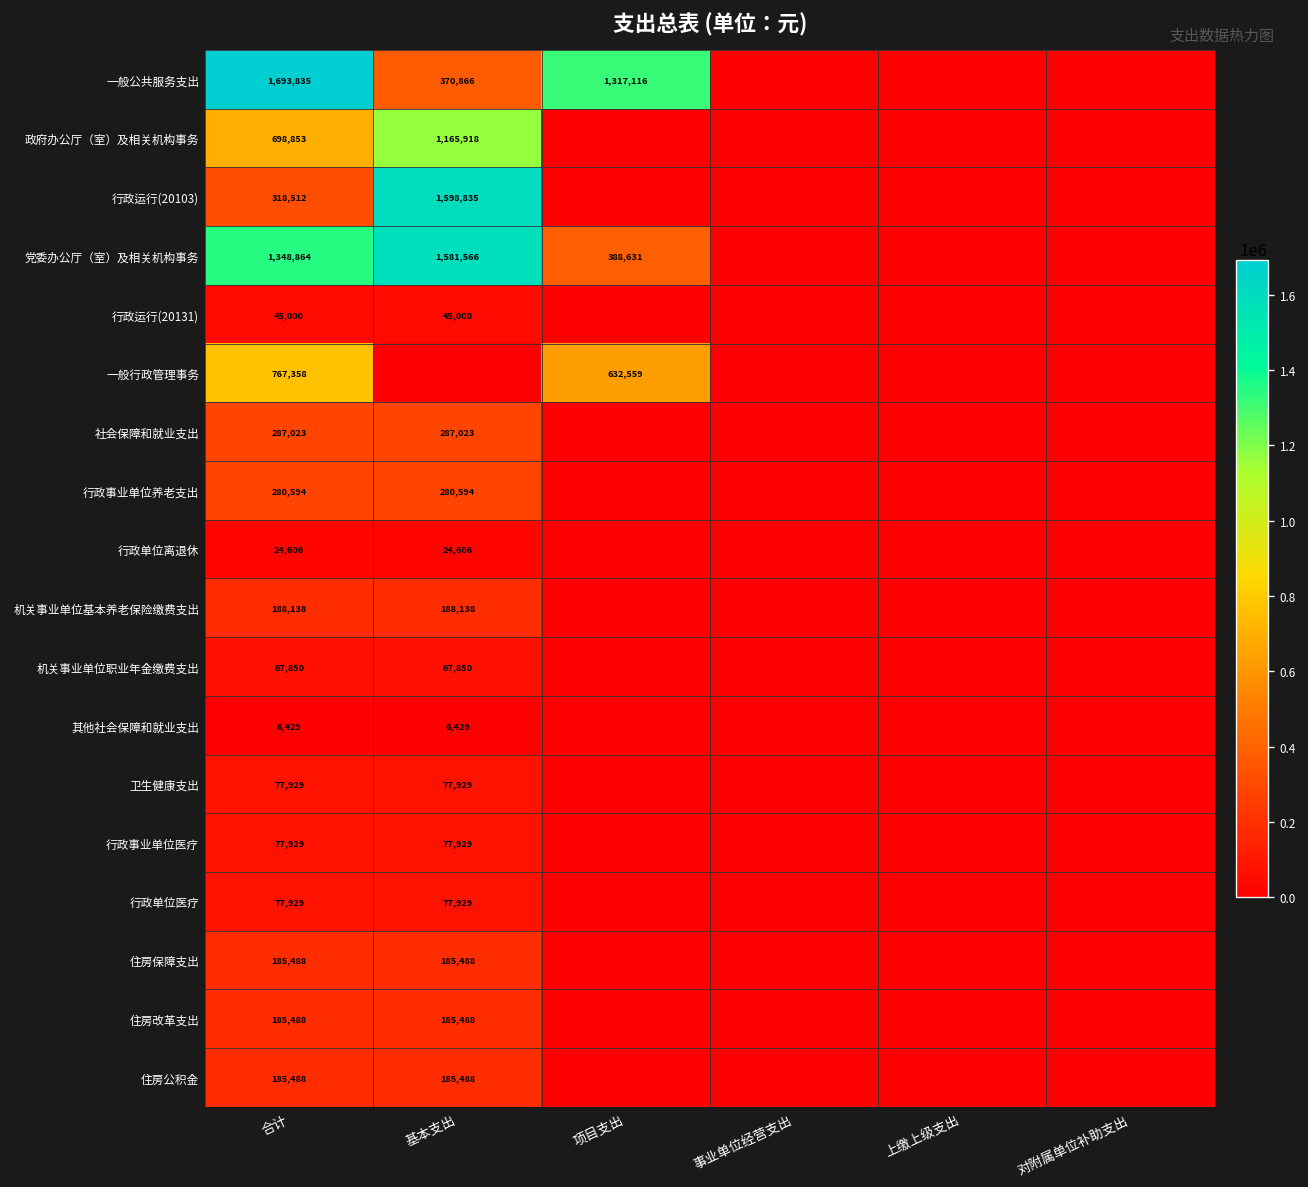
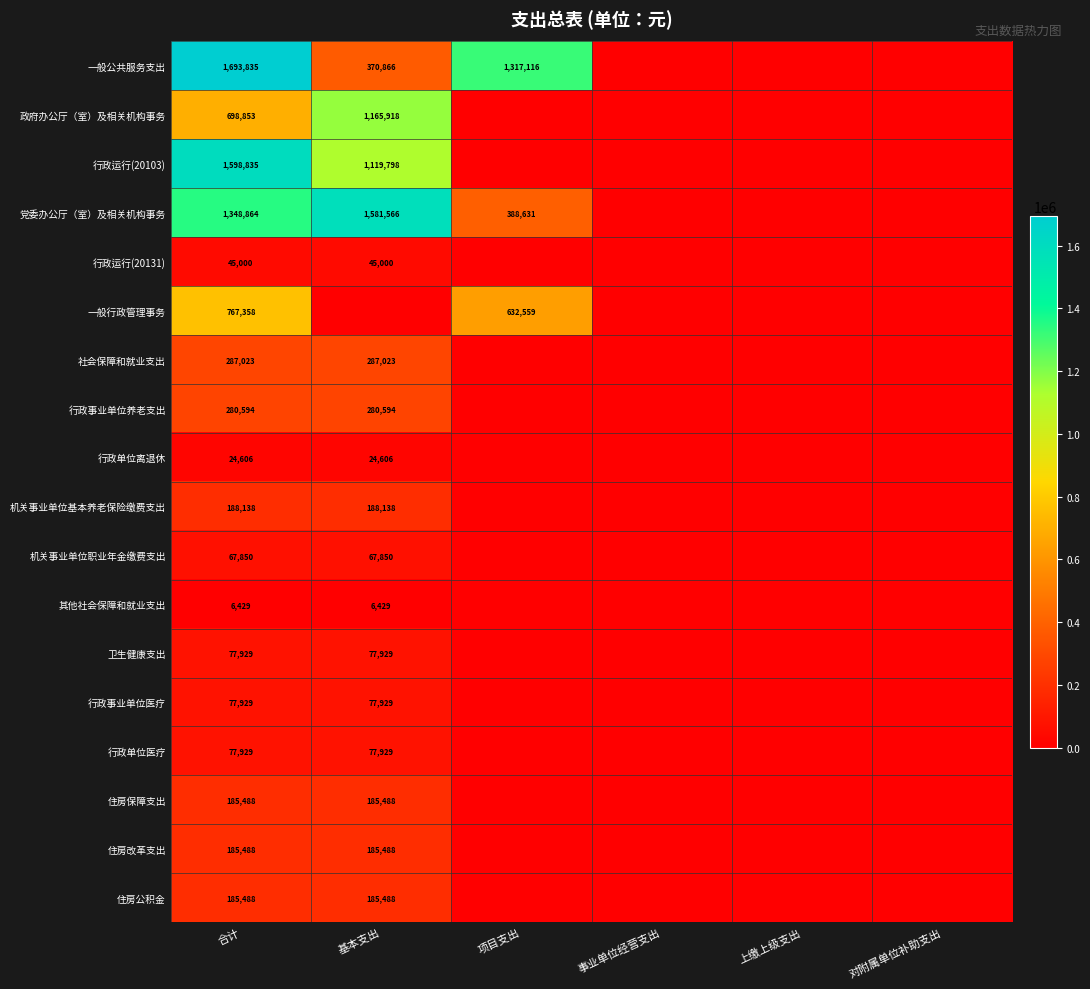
  {
    "一般公共服务支出": {
      "合计": "1,693,835",
      "基本支出": "370,866",
      "项目支出": "1,317,116"
    },
    "政府办公厅（室）及相关机构事务": {
      "合计": "698,853",
      "基本支出": "1,165,918"
    },
    "行政运行(20103)": {
-     "合计": "318,512",
-     "基本支出": "1,598,835"
+     "合计": "1,598,835",
+     "基本支出": "1,119,798"
    },
    "党委办公厅（室）及相关机构事务": {
      "合计": "1,348,864",
      "基本支出": "1,581,566",
      "项目支出": "388,631"
    },
    "行政运行(20131)": {
      "合计": "45,000",
      "基本支出": "45,000"
    },
    "一般行政管理事务": {
      "合计": "767,358",
      "项目支出": "632,559"
    },
    "社会保障和就业支出": {
      "合计": "287,023",
      "基本支出": "287,023"
    },
    "行政事业单位养老支出": {
      "合计": "280,594",
      "基本支出": "280,594"
    },
    "行政单位离退休": {
      "合计": "24,606",
      "基本支出": "24,606"
    },
    "机关事业单位基本养老保险缴费支出": {
      "合计": "188,138",
      "基本支出": "188,138"
    },
    "机关事业单位职业年金缴费支出": {
      "合计": "67,850",
      "基本支出": "67,850"
    },
    "其他社会保障和就业支出": {
      "合计": "6,429",
      "基本支出": "6,429"
    },
    "卫生健康支出": {
      "合计": "77,929",
      "基本支出": "77,929"
    },
    "行政事业单位医疗": {
      "合计": "77,929",
      "基本支出": "77,929"
    },
    "行政单位医疗": {
      "合计": "77,929",
      "基本支出": "77,929"
    },
    "住房保障支出": {
      "合计": "185,488",
      "基本支出": "185,488"
    },
    "住房改革支出": {
      "合计": "185,488",
      "基本支出": "185,488"
    },
    "住房公积金": {
      "合计": "185,488",
      "基本支出": "185,488"
    }
  }
